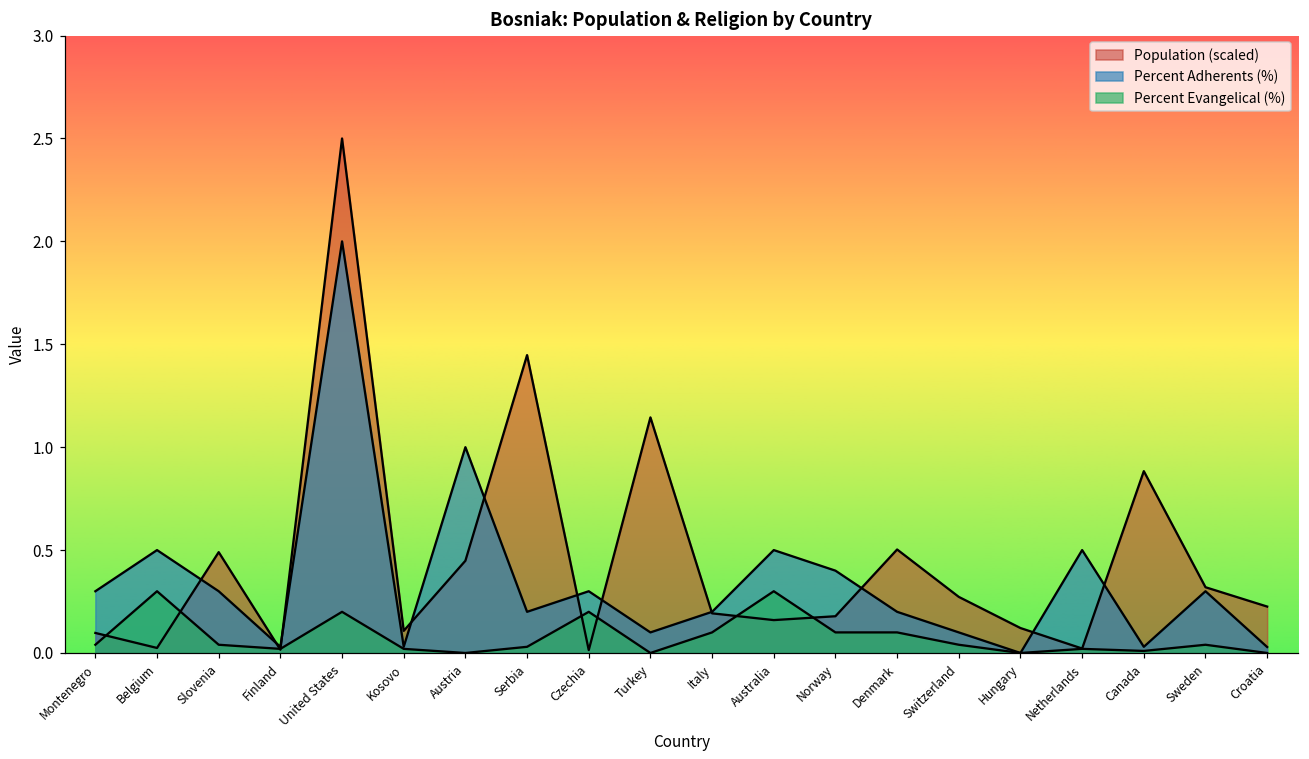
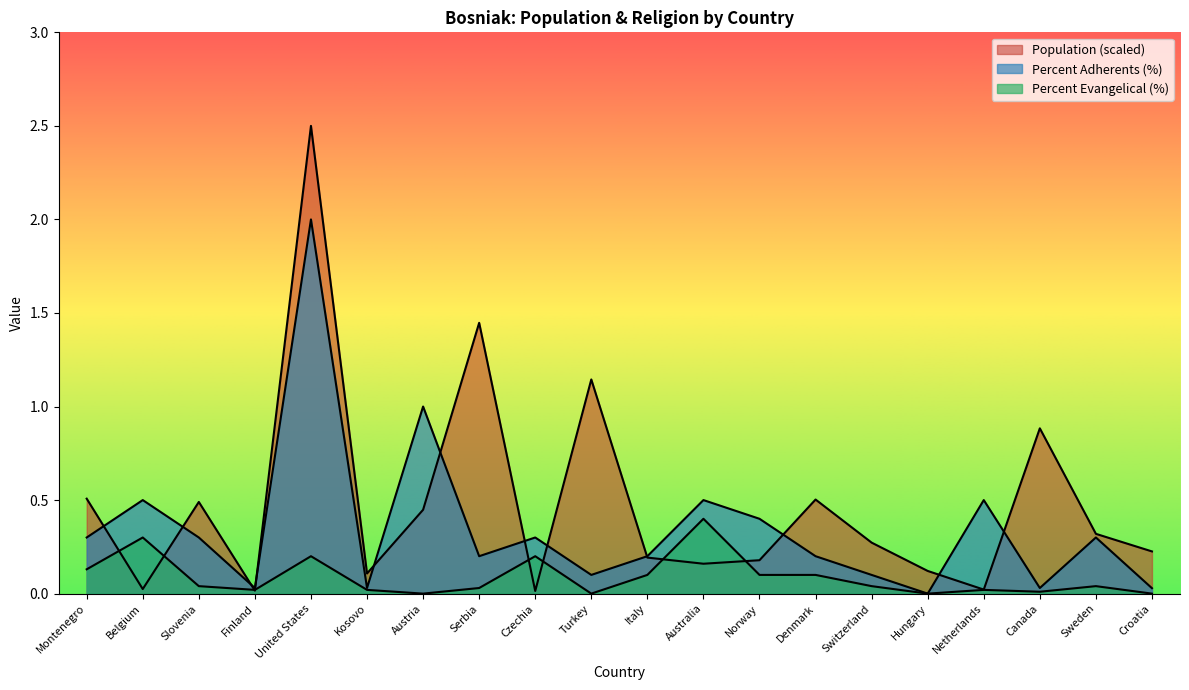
  {
    "Population (scaled)": {
-     "Montenegro": 0.10,
+     "Montenegro": 0.51,
      "Belgium": 0.02,
      "Slovenia": 0.49,
      "United States": 2.50,
      "Kosovo": 0.11,
      "Austria": 0.45,
      "Serbia": 1.45,
      "Czechia": 0.01,
      "Turkey": 1.14,
      "Australia": 0.16,
      "Norway": 0.18,
      "Denmark": 0.50,
      "Switzerland": 0.27,
      "Hungary": 0.12,
      "Canada": 0.88,
      "Sweden": 0.32,
      "Croatia": 0.23
    },
    "Percent Adherents (%)": {
      "Montenegro": 0.30,
      "Belgium": 0.50,
      "Slovenia": 0.30,
      "United States": 2.00,
      "Austria": 1.00,
      "Serbia": 0.20,
      "Czechia": 0.30,
      "Turkey": 0.10,
      "Australia": 0.50,
      "Norway": 0.40,
      "Denmark": 0.20,
      "Switzerland": 0.10,
      "Netherlands": 0.50,
      "Canada": 0.03,
      "Sweden": 0.30,
      "Croatia": 0.03
    },
    "Percent Evangelical (%)": {
-     "Montenegro": 0.04,
+     "Montenegro": 0.13,
      "Belgium": 0.30,
      "Slovenia": 0.04,
      "United States": 0.20,
      "Austria": 0.00,
      "Serbia": 0.03,
      "Czechia": 0.20,
      "Turkey": 0.00,
      "Italy": 0.10,
-     "Australia": 0.3,
+     "Australia": 0.4,
      "Norway": 0.10,
      "Denmark": 0.10,
      "Switzerland": 0.04,
      "Canada": 0.01,
      "Sweden": 0.04,
      "Croatia": 0.00
    }
  }
